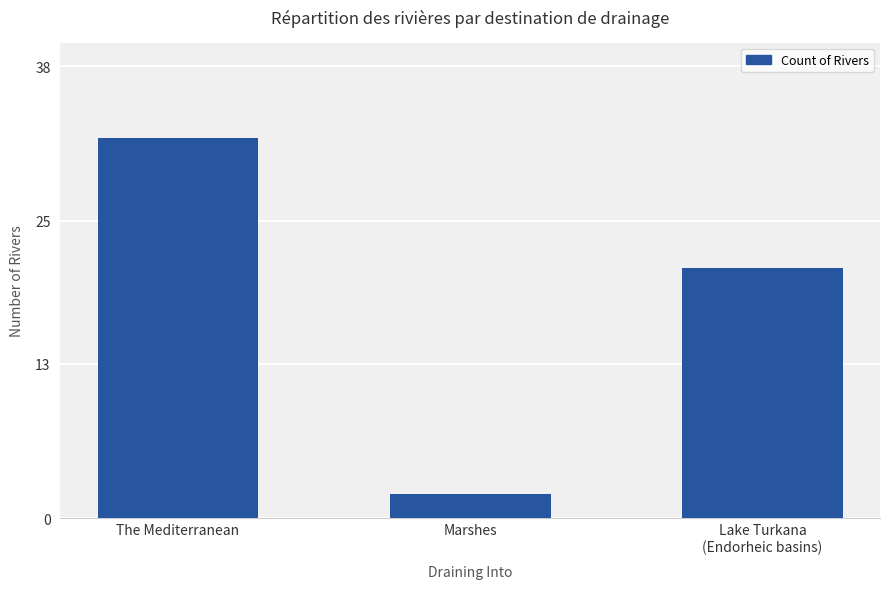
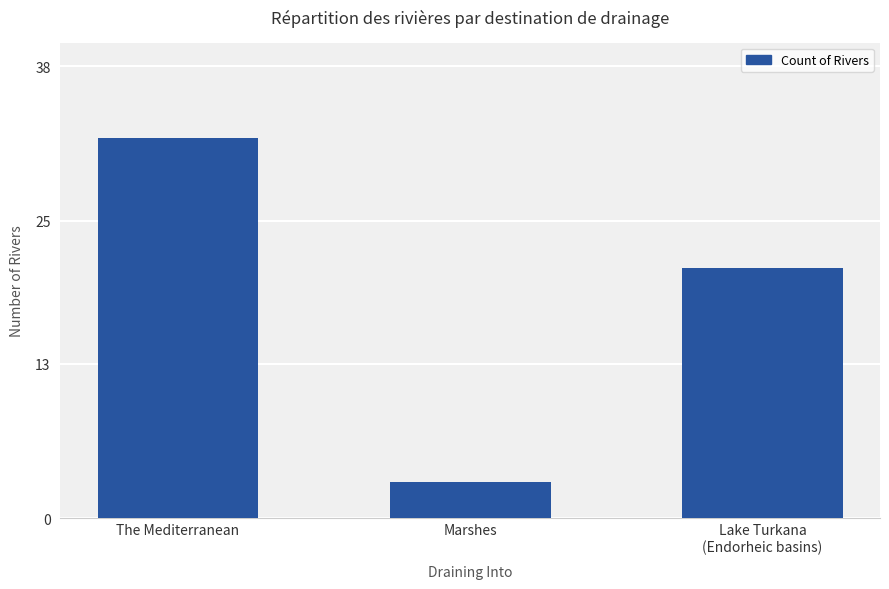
  {
    "The Mediterranean": 32,
-   "Marshes": 2,
+   "Marshes": 3,
    "Lake Turkana (Endorheic basins)": 21
  }
